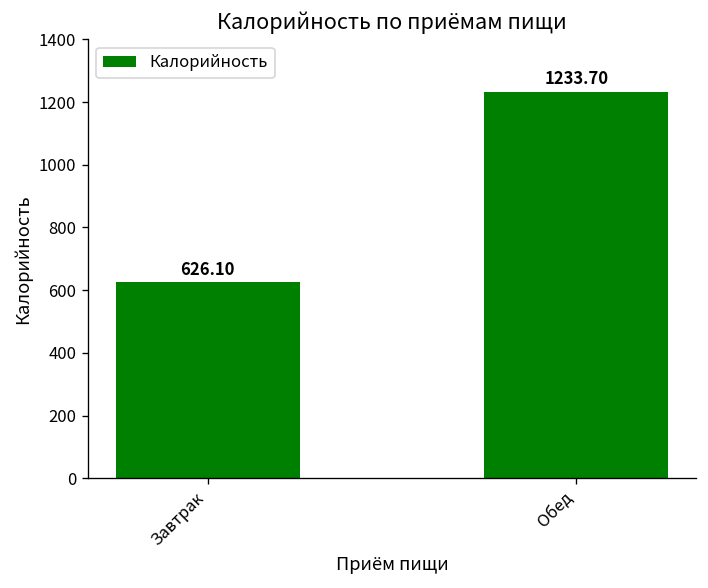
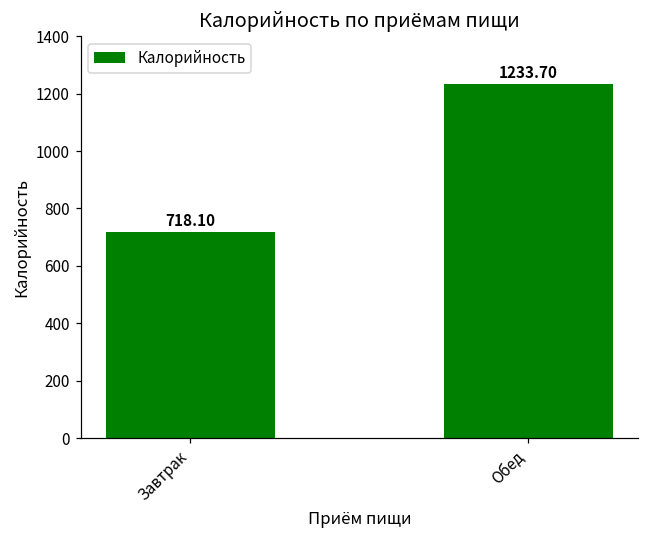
  {
-   "Завтрак": 626.10,
+   "Завтрак": 718.10,
    "Обед": 1233.70
  }
